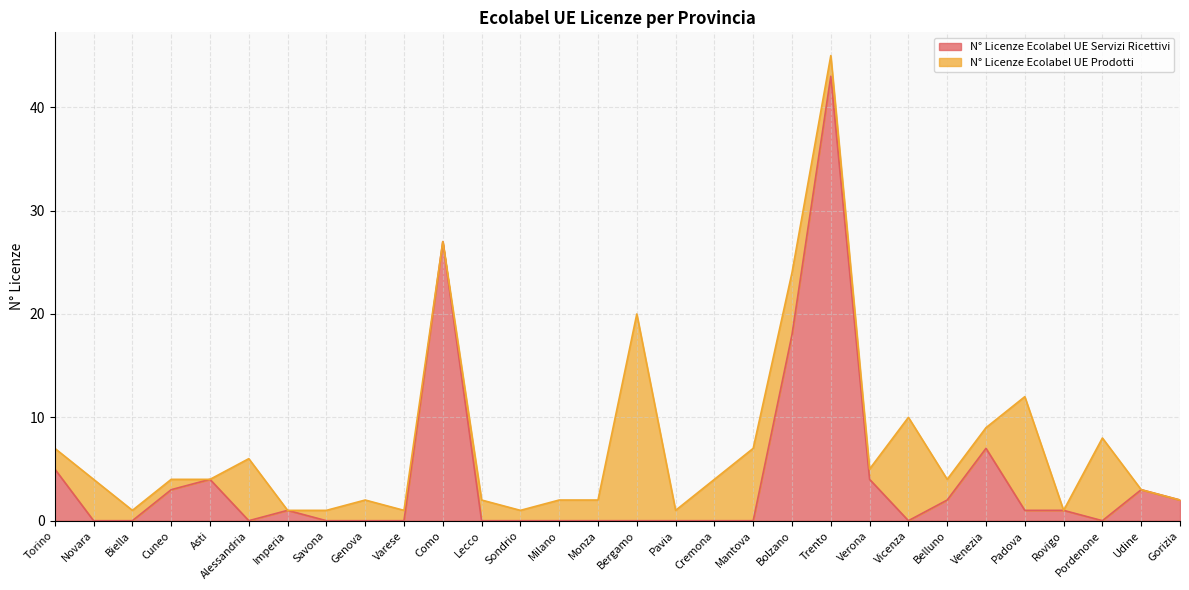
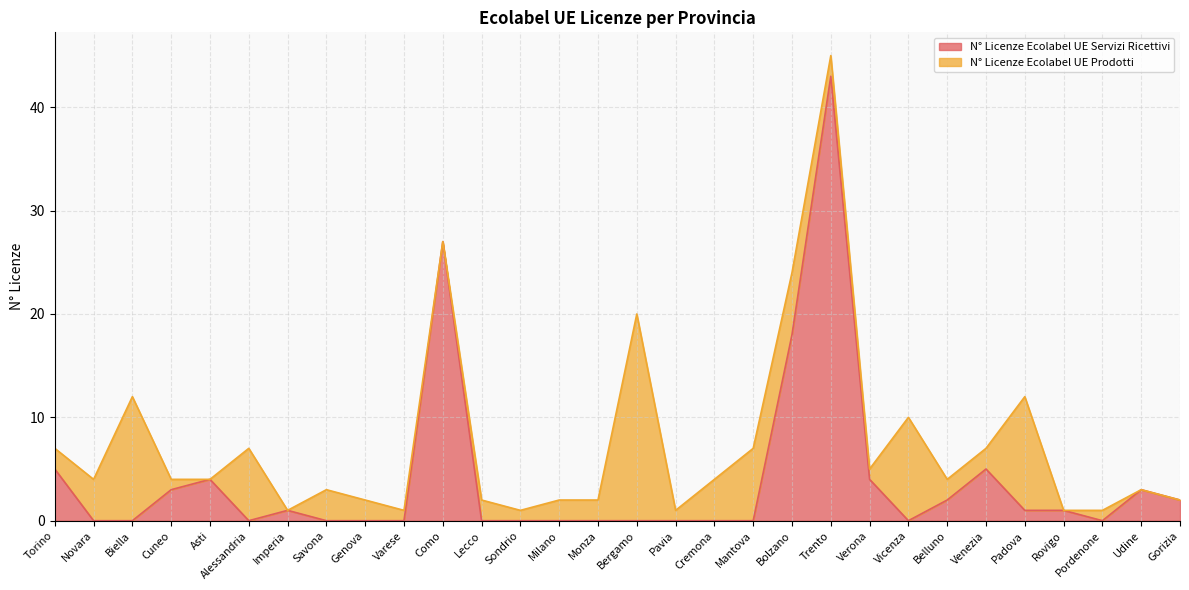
  {
    "N° Licenze Ecolabel UE Servizi Ricettivi": {
      "Torino": 5,
      "Novara": 0,
      "Biella": 0,
      "Cuneo": 3,
      "Alessandria": 0,
      "Savona": 0,
      "Genova": 0,
      "Varese": 0,
      "Lecco": 0,
      "Sondrio": 0,
      "Milano": 0,
      "Monza": 0,
      "Bergamo": 0,
      "Pavia": 0,
      "Cremona": 0,
      "Mantova": 0,
      "Bolzano": 18,
      "Trento": 43,
      "Verona": 4,
      "Vicenza": 0,
      "Belluno": 2,
-     "Venezia": 7,
+     "Venezia": 5,
      "Padova": 1,
      "Pordenone": 0
    },
    "N° Licenze Ecolabel UE Prodotti": {
      "Torino": 2,
      "Novara": 4,
-     "Biella": 1,
+     "Biella": 12,
      "Cuneo": 1,
-     "Alessandria": 6,
-     "Savona": 1,
+     "Alessandria": 7,
+     "Savona": 3,
      "Genova": 2,
      "Varese": 1,
      "Lecco": 2,
      "Sondrio": 1,
      "Milano": 2,
      "Monza": 2,
      "Bergamo": 20,
      "Pavia": 1,
      "Cremona": 4,
      "Mantova": 7,
      "Bolzano": 6,
      "Trento": 2,
      "Verona": 1,
      "Vicenza": 10,
      "Belluno": 2,
      "Venezia": 2,
      "Padova": 11,
-     "Pordenone": 8
+     "Pordenone": 1
    }
  }
